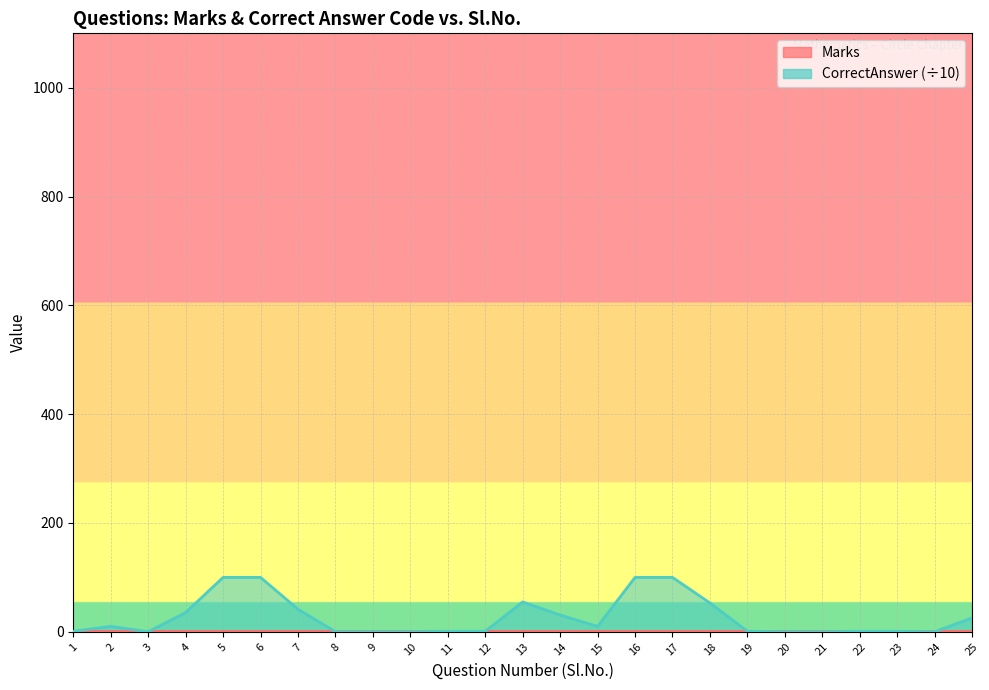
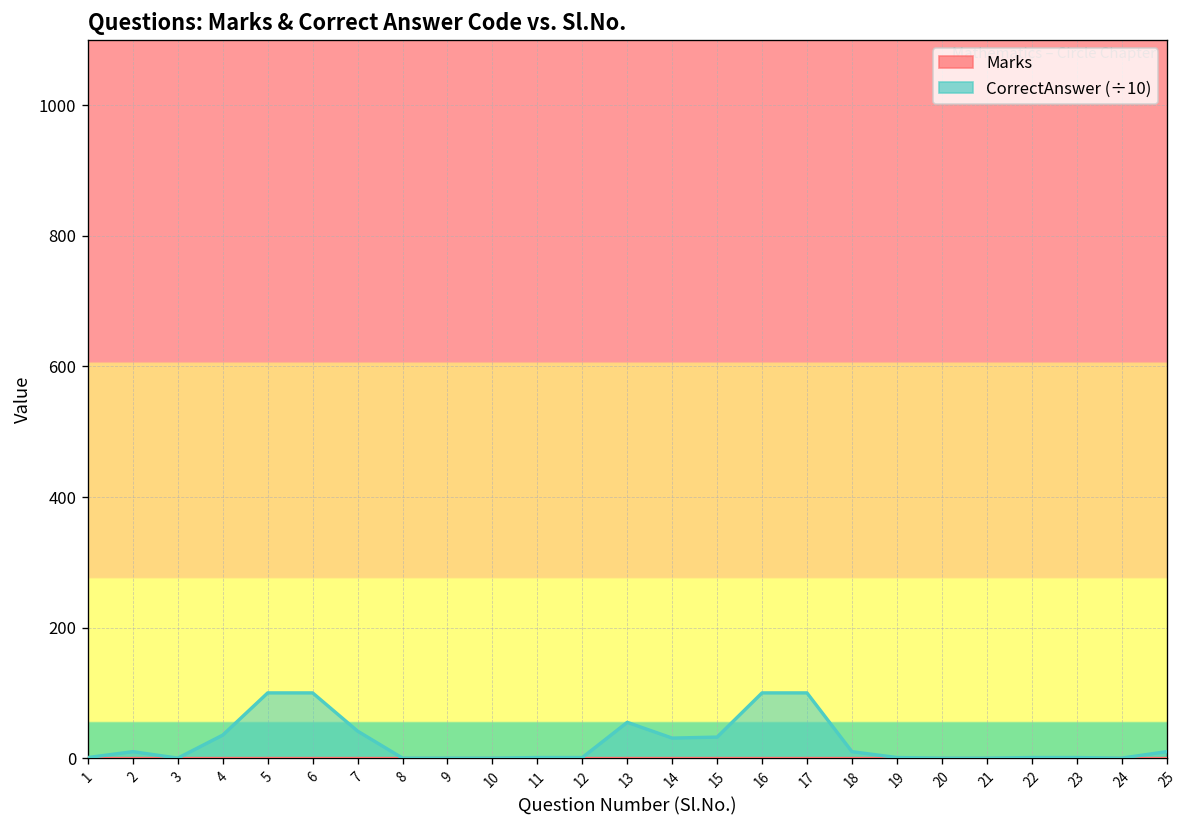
  {
    "Marks": {
      "2": 0,
      "4": 0,
      "5": 0,
      "6": 0,
      "7": 0,
      "13": 0,
      "14": 0,
      "15": 0,
      "16": 0,
      "17": 0,
      "18": 0,
      "25": 0
    },
    "CorrectAnswer (÷10)": {
      "2": 10,
      "4": 40,
      "5": 100,
      "6": 100,
      "7": 40,
      "13": 50,
      "14": 30,
-     "15": 10,
+     "15": 30,
      "16": 100,
      "17": 100,
-     "18": 50,
-     "25": 30
+     "18": 10,
+     "25": 10
    }
  }
